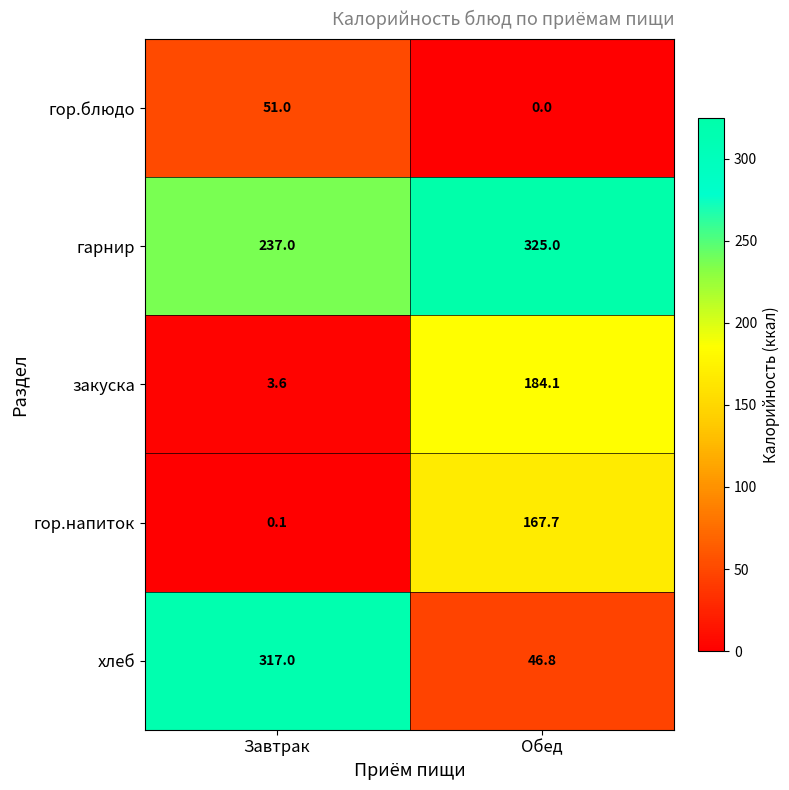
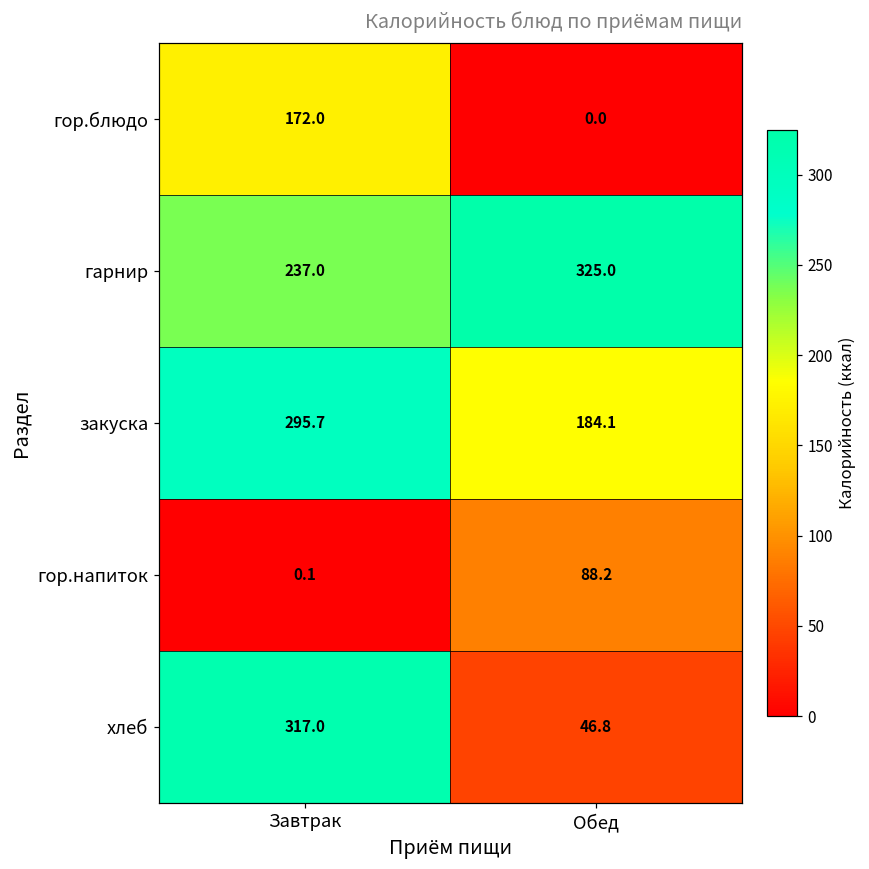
  {
    "гор.блюдо": {
-     "Завтрак": 51.0,
+     "Завтрак": 172.0,
      "Обед": 0.0
    },
    "гарнир": {
      "Завтрак": 237.0,
      "Обед": 325.0
    },
    "закуска": {
-     "Завтрак": 3.6,
+     "Завтрак": 295.7,
      "Обед": 184.1
    },
    "гор.напиток": {
      "Завтрак": 0.1,
-     "Обед": 167.7
+     "Обед": 88.2
    },
    "хлеб": {
      "Завтрак": 317.0,
      "Обед": 46.8
    }
  }
